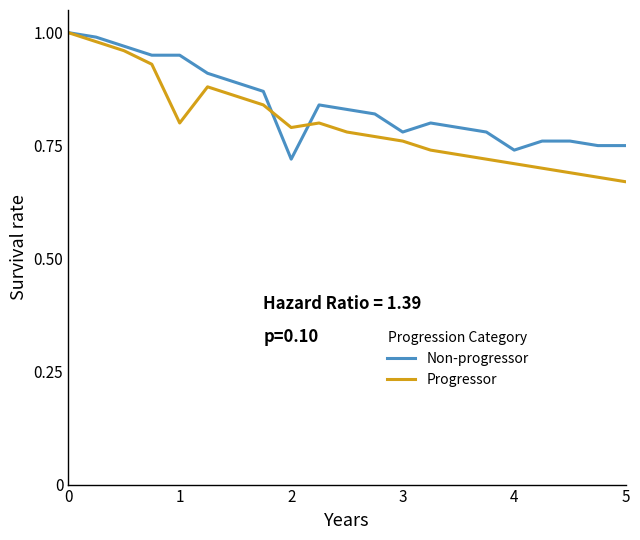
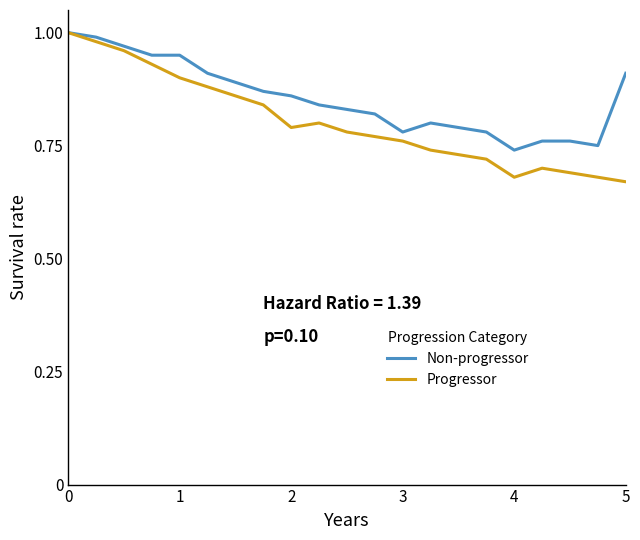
  {
    "Non-progressor": {
      "1": 0.95,
-     "2": 0.72,
+     "2": 0.86,
      "3": 0.78,
      "4": 0.74,
-     "5": 0.75
+     "5": 0.91
    },
    "Progressor": {
-     "1": 0.8,
+     "1": 0.9,
      "2": 0.79,
      "3": 0.76,
-     "4": 0.71,
+     "4": 0.68,
      "5": 0.67
    }
  }
